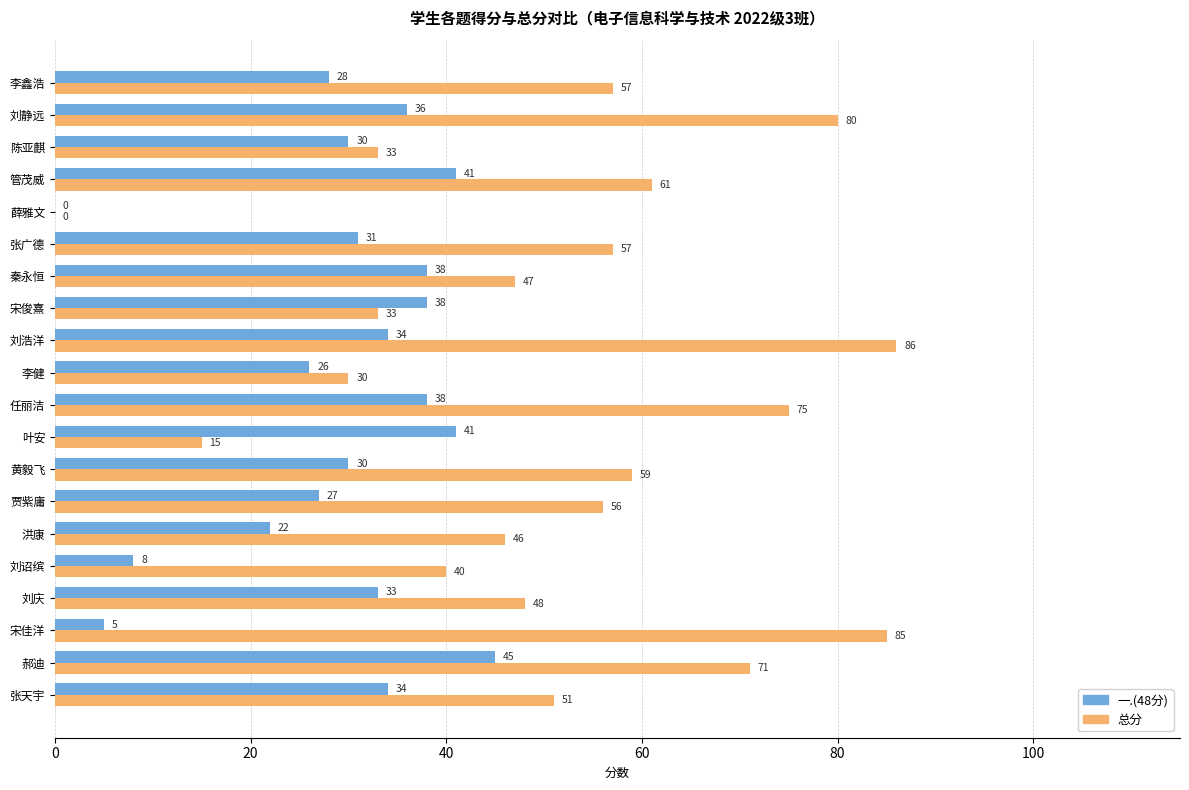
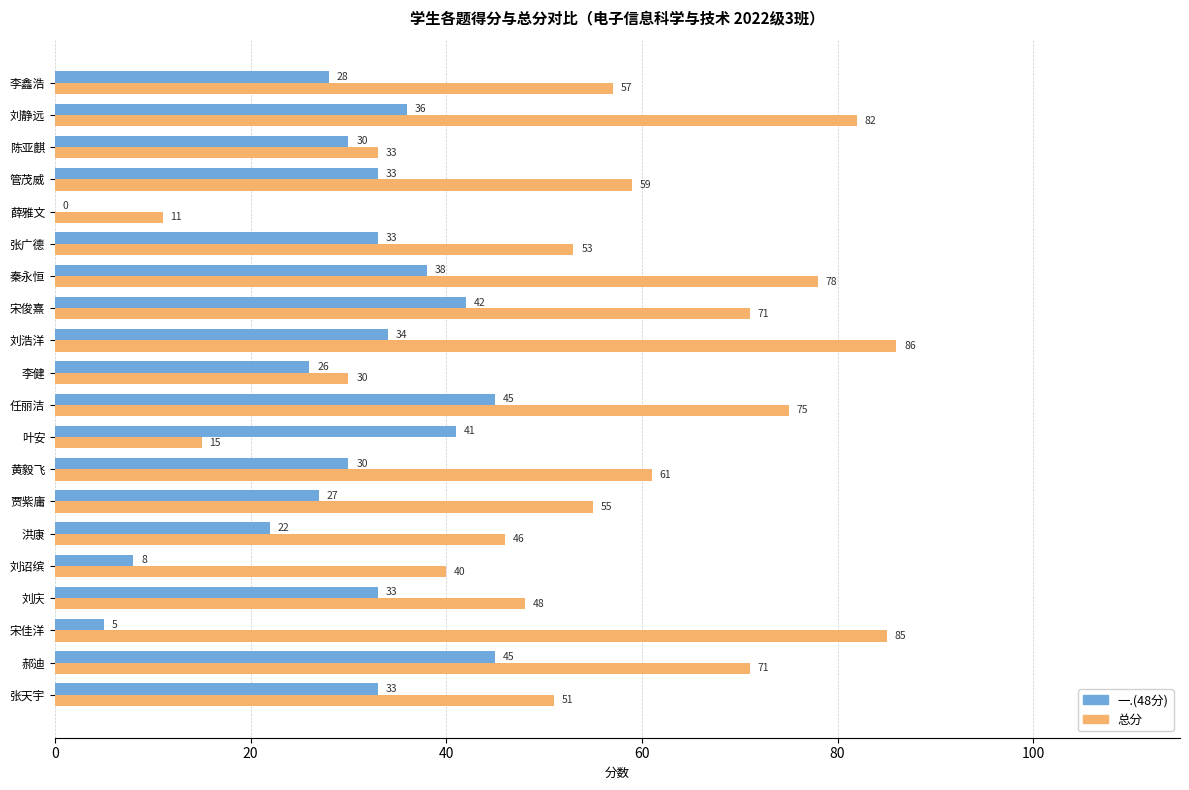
  {
    "一.(48分)": {
      "李鑫浩": 28,
      "刘静远": 36,
      "陈亚麒": 30,
-     "管茂威": 41,
+     "管茂威": 33,
      "薛雅文": 0,
-     "张广德": 31,
+     "张广德": 33,
      "秦永恒": 38,
-     "宋俊熹": 38,
+     "宋俊熹": 42,
      "刘浩洋": 34,
      "李健": 26,
-     "任丽洁": 38,
+     "任丽洁": 45,
      "叶安": 41,
      "黄毅飞": 30,
      "贾紫庸": 27,
      "洪康": 22,
      "刘诏缤": 8,
      "刘庆": 33,
      "宋佳洋": 5,
      "郝迪": 45,
-     "张天宇": 34
+     "张天宇": 33
    },
    "总分": {
      "李鑫浩": 57,
-     "刘静远": 80,
+     "刘静远": 82,
      "陈亚麒": 33,
-     "管茂威": 61,
-     "薛雅文": 0,
-     "张广德": 57,
-     "秦永恒": 47,
-     "宋俊熹": 33,
+     "管茂威": 59,
+     "薛雅文": 11,
+     "张广德": 53,
+     "秦永恒": 78,
+     "宋俊熹": 71,
      "刘浩洋": 86,
      "李健": 30,
      "任丽洁": 75,
      "叶安": 15,
-     "黄毅飞": 59,
-     "贾紫庸": 56,
+     "黄毅飞": 61,
+     "贾紫庸": 55,
      "洪康": 46,
      "刘诏缤": 40,
      "刘庆": 48,
      "宋佳洋": 85,
      "郝迪": 71,
      "张天宇": 51
    }
  }
